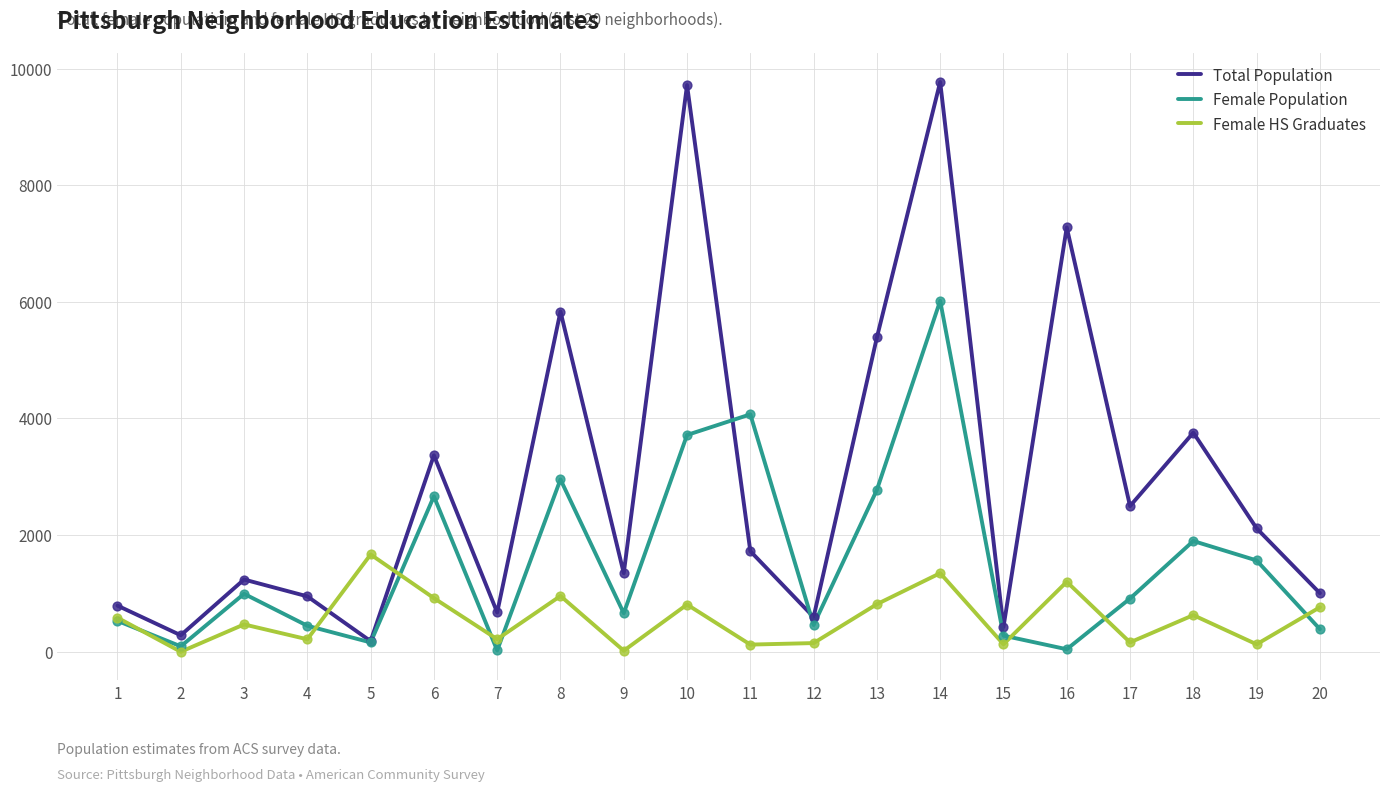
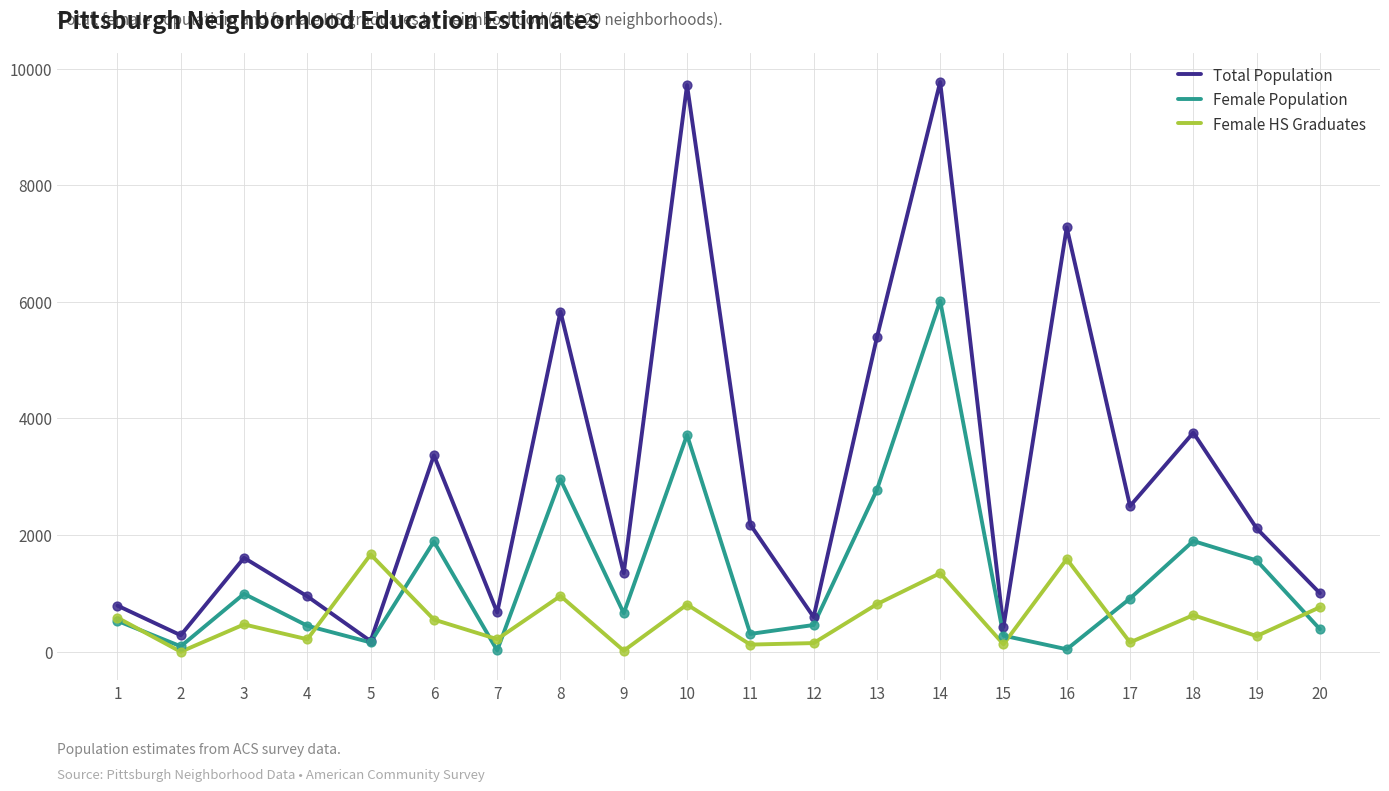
  {
    "Total Population": {
      "1": 800,
      "2": 300,
-     "3": 1200,
+     "3": 1600,
      "4": 1000,
      "6": 3400,
      "7": 700,
      "8": 5800,
      "9": 1300,
      "10": 9700,
-     "11": 1700,
+     "11": 2200,
      "12": 600,
      "13": 5400,
      "14": 9800,
      "15": 400,
      "16": 7300,
      "17": 2500,
      "18": 3800,
      "19": 2100,
      "20": 1000
    },
    "Female Population": {
      "1": 500,
      "2": 100,
      "3": 1000,
      "4": 400,
-     "6": 2700,
+     "6": 1900,
      "7": 0,
      "8": 3000,
      "9": 700,
      "10": 3700,
-     "11": 4100,
+     "11": 300,
      "12": 500,
      "13": 2800,
      "14": 6000,
      "15": 300,
      "16": 0,
      "17": 900,
      "18": 1900,
      "19": 1600,
      "20": 400
    },
    "Female HS Graduates": {
      "1": 600,
      "2": 0,
      "3": 500,
      "4": 200,
      "5": 1700,
-     "6": 900,
+     "6": 600,
      "7": 200,
      "8": 1000,
      "9": 0,
      "10": 800,
      "11": 100,
      "12": 100,
      "13": 800,
      "14": 1300,
      "15": 100,
-     "16": 1200,
+     "16": 1600,
      "17": 200,
      "18": 600,
-     "19": 100,
+     "19": 300,
      "20": 800
    }
  }
